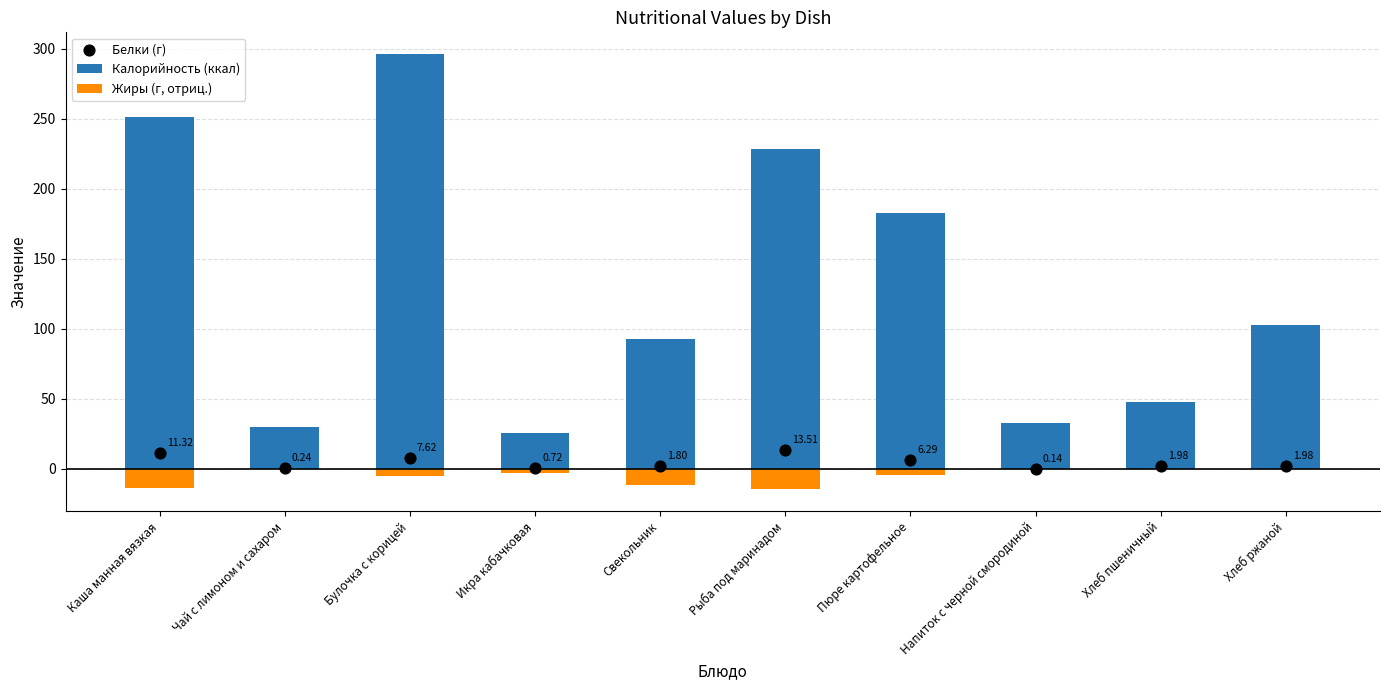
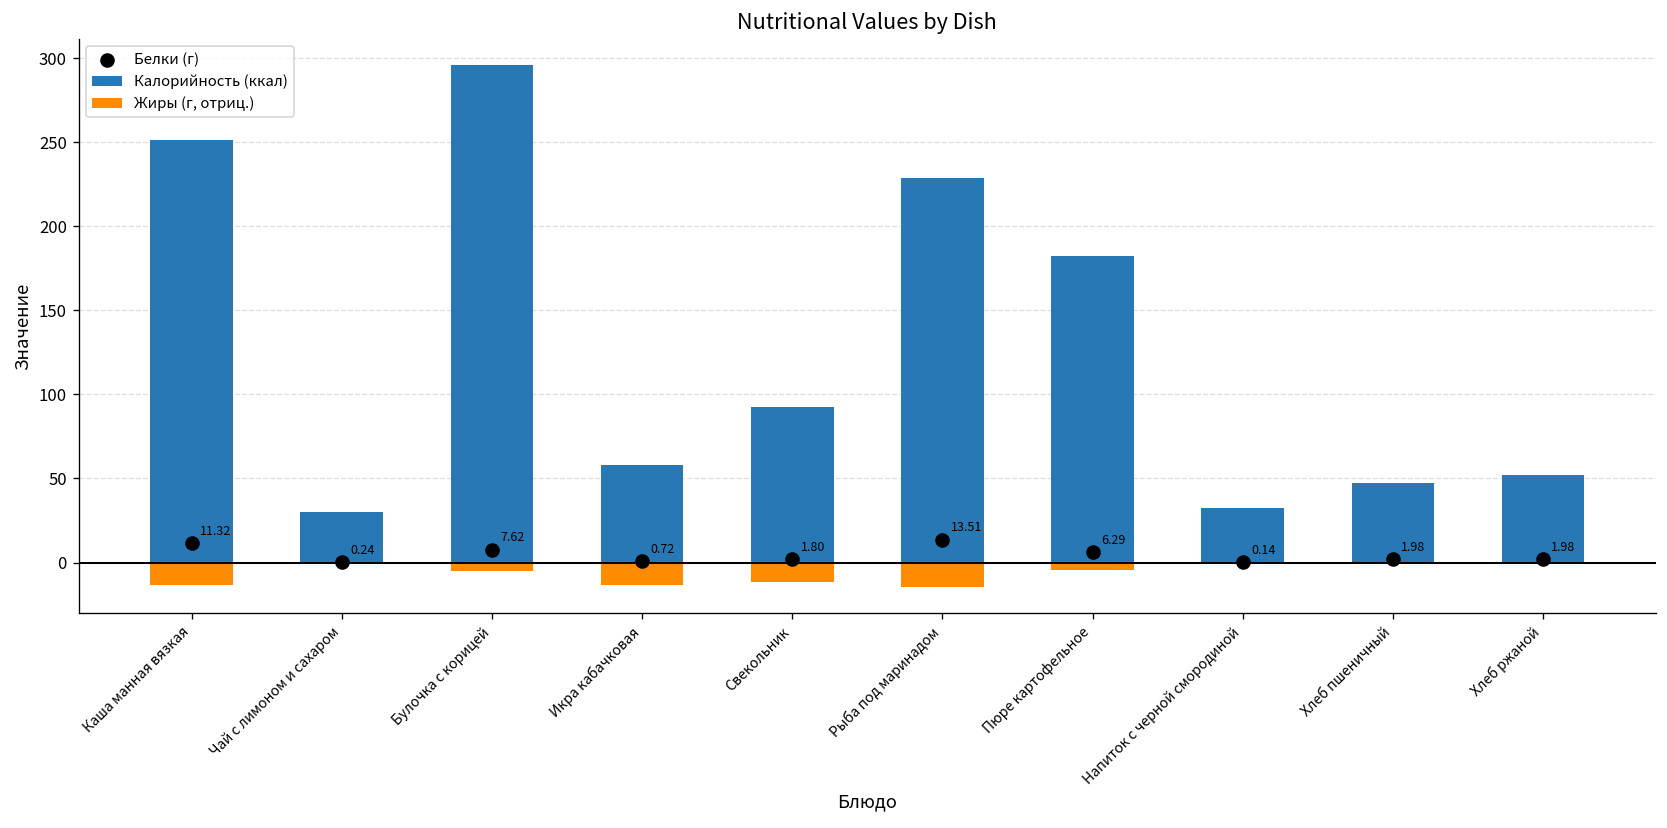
  {
    "Калорийность (ккал)": {
-     "Икра кабачковая": 26,
-     "Хлеб ржаной": 103
+     "Икра кабачковая": 58,
+     "Хлеб ржаной": 52
    },
    "Жиры (г, отриц.)": {
      "Каша манная вязкая": -13,
      "Чай с лимоном и сахаром": 0,
      "Булочка с корицей": -5,
-     "Икра кабачковая": -3,
+     "Икра кабачковая": -14,
      "Свекольник": -12,
      "Рыба под маринадом": -15,
      "Пюре картофельное": -4
    }
  }
